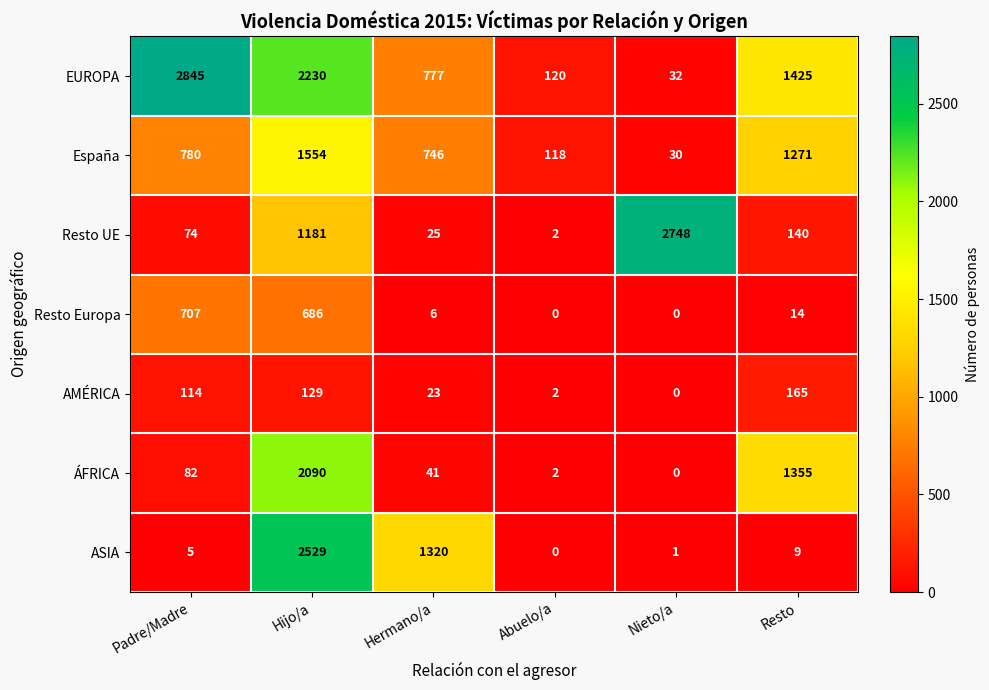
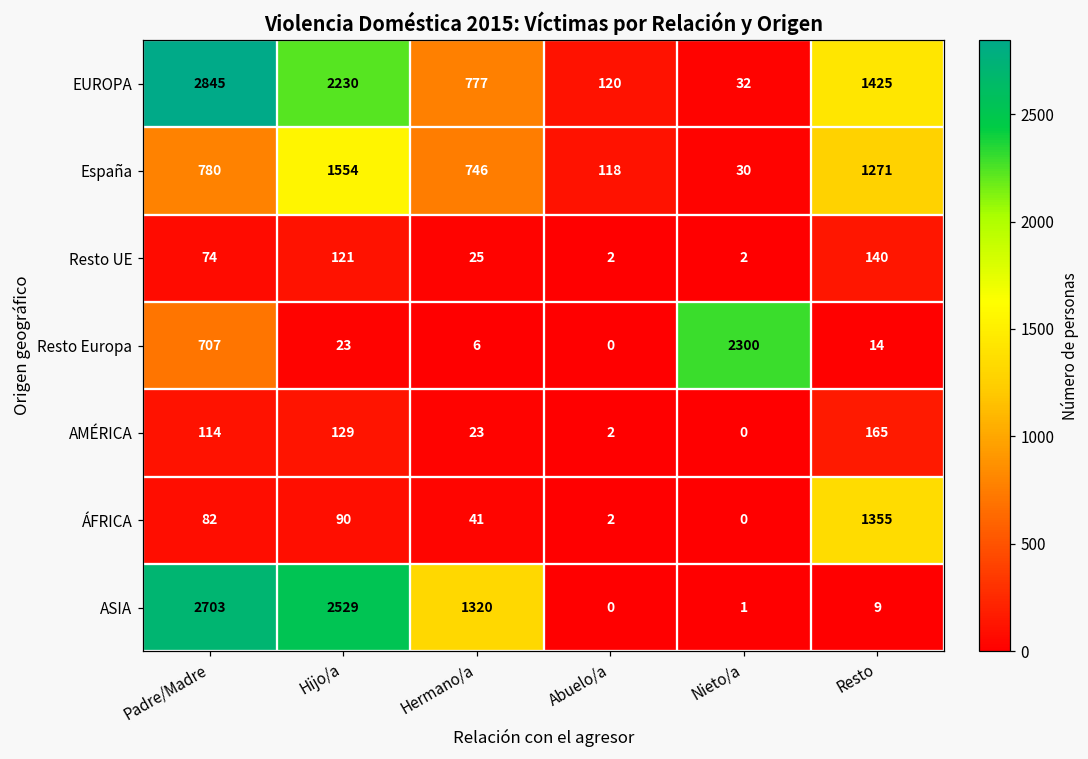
  {
    "EUROPA": {
      "Padre/Madre": 2845,
      "Hijo/a": 2230,
      "Hermano/a": 777,
      "Abuelo/a": 120,
      "Nieto/a": 32,
      "Resto": 1425
    },
    "España": {
      "Padre/Madre": 780,
      "Hijo/a": 1554,
      "Hermano/a": 746,
      "Abuelo/a": 118,
      "Nieto/a": 30,
      "Resto": 1271
    },
    "Resto UE": {
      "Padre/Madre": 74,
-     "Hijo/a": 1181,
+     "Hijo/a": 121,
      "Hermano/a": 25,
      "Abuelo/a": 2,
-     "Nieto/a": 2748,
+     "Nieto/a": 2,
      "Resto": 140
    },
    "Resto Europa": {
      "Padre/Madre": 707,
-     "Hijo/a": 686,
+     "Hijo/a": 23,
      "Hermano/a": 6,
      "Abuelo/a": 0,
-     "Nieto/a": 0,
+     "Nieto/a": 2300,
      "Resto": 14
    },
    "AMÉRICA": {
      "Padre/Madre": 114,
      "Hijo/a": 129,
      "Hermano/a": 23,
      "Abuelo/a": 2,
      "Nieto/a": 0,
      "Resto": 165
    },
    "ÁFRICA": {
      "Padre/Madre": 82,
-     "Hijo/a": 2090,
+     "Hijo/a": 90,
      "Hermano/a": 41,
      "Abuelo/a": 2,
      "Nieto/a": 0,
      "Resto": 1355
    },
    "ASIA": {
-     "Padre/Madre": 5,
+     "Padre/Madre": 2703,
      "Hijo/a": 2529,
      "Hermano/a": 1320,
      "Abuelo/a": 0,
      "Nieto/a": 1,
      "Resto": 9
    }
  }
